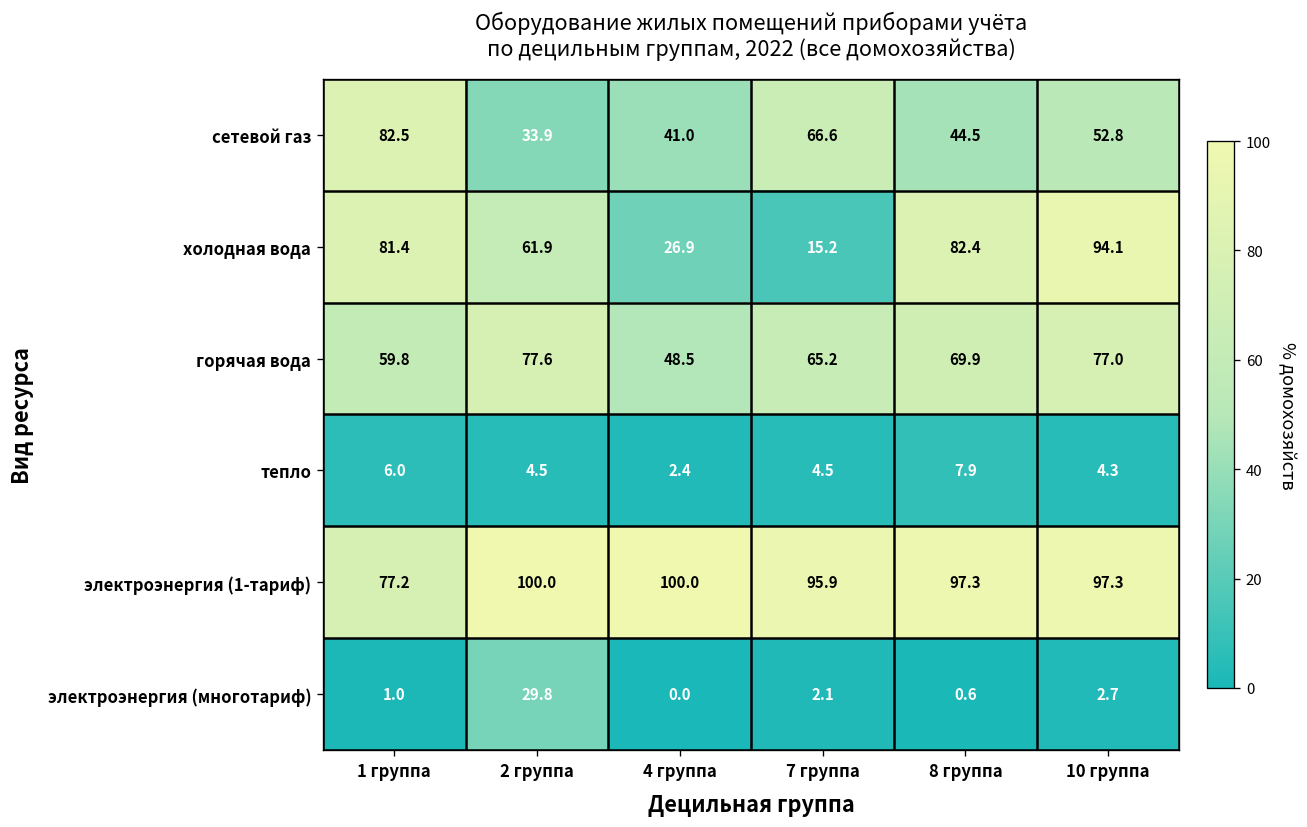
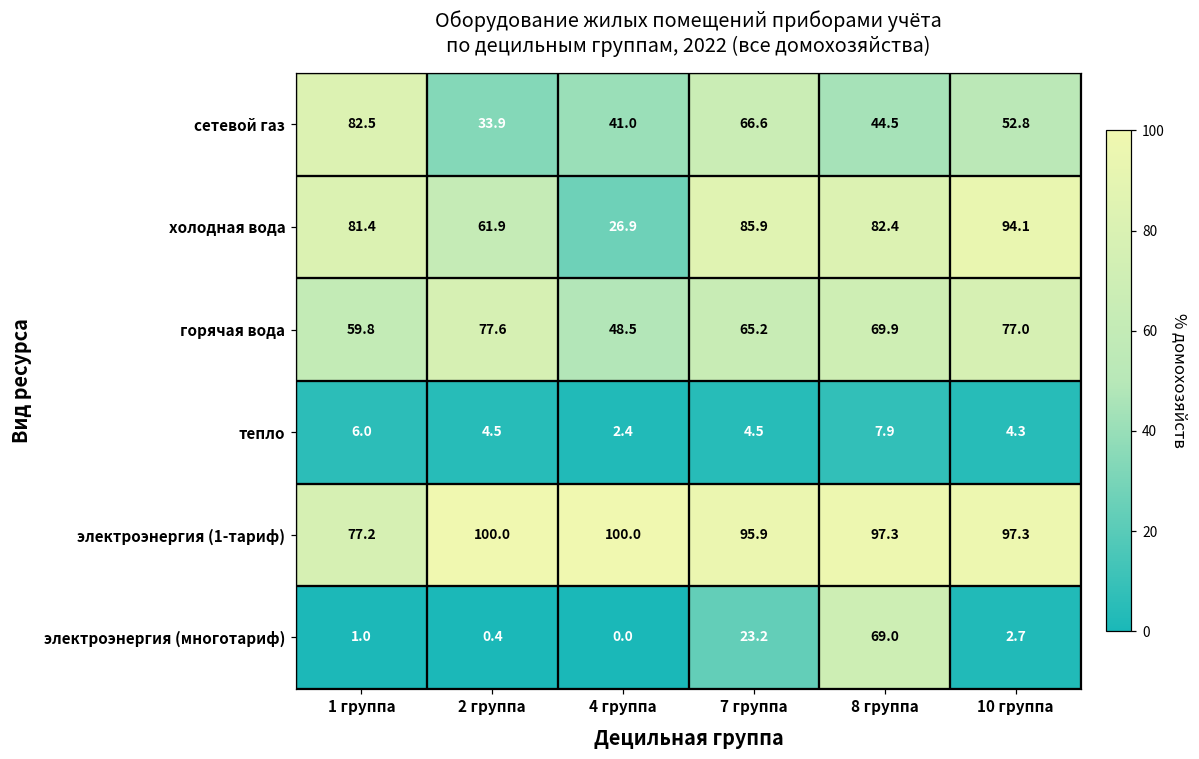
  {
    "сетевой газ": {
      "1 группа": 82.5,
      "2 группа": 33.9,
      "4 группа": 41.0,
      "7 группа": 66.6,
      "8 группа": 44.5,
      "10 группа": 52.8
    },
    "холодная вода": {
      "1 группа": 81.4,
      "2 группа": 61.9,
      "4 группа": 26.9,
-     "7 группа": 15.2,
+     "7 группа": 85.9,
      "8 группа": 82.4,
      "10 группа": 94.1
    },
    "горячая вода": {
      "1 группа": 59.8,
      "2 группа": 77.6,
      "4 группа": 48.5,
      "7 группа": 65.2,
      "8 группа": 69.9,
      "10 группа": 77.0
    },
    "тепло": {
      "1 группа": 6.0,
      "2 группа": 4.5,
      "4 группа": 2.4,
      "7 группа": 4.5,
      "8 группа": 7.9,
      "10 группа": 4.3
    },
    "электроэнергия (1-тариф)": {
      "1 группа": 77.2,
      "2 группа": 100.0,
      "4 группа": 100.0,
      "7 группа": 95.9,
      "8 группа": 97.3,
      "10 группа": 97.3
    },
    "электроэнергия (многотариф)": {
      "1 группа": 1.0,
-     "2 группа": 29.8,
+     "2 группа": 0.4,
      "4 группа": 0.0,
-     "7 группа": 2.1,
-     "8 группа": 0.6,
+     "7 группа": 23.2,
+     "8 группа": 69.0,
      "10 группа": 2.7
    }
  }
